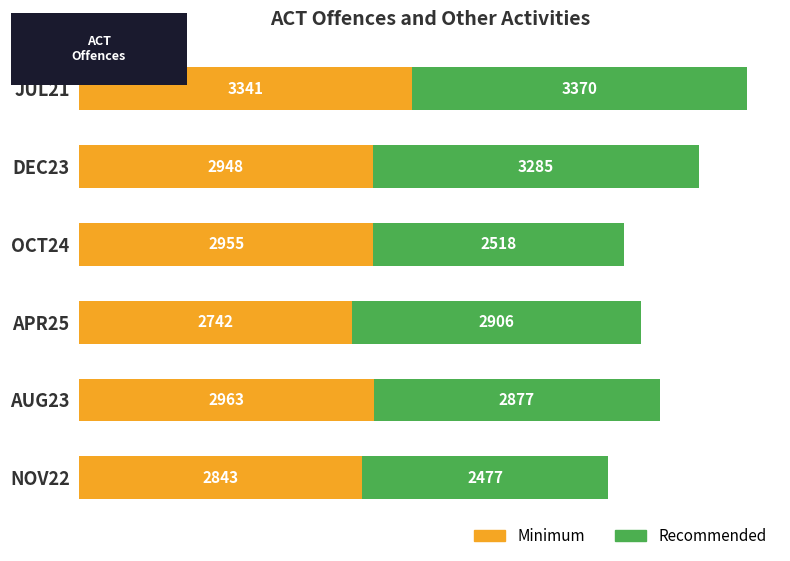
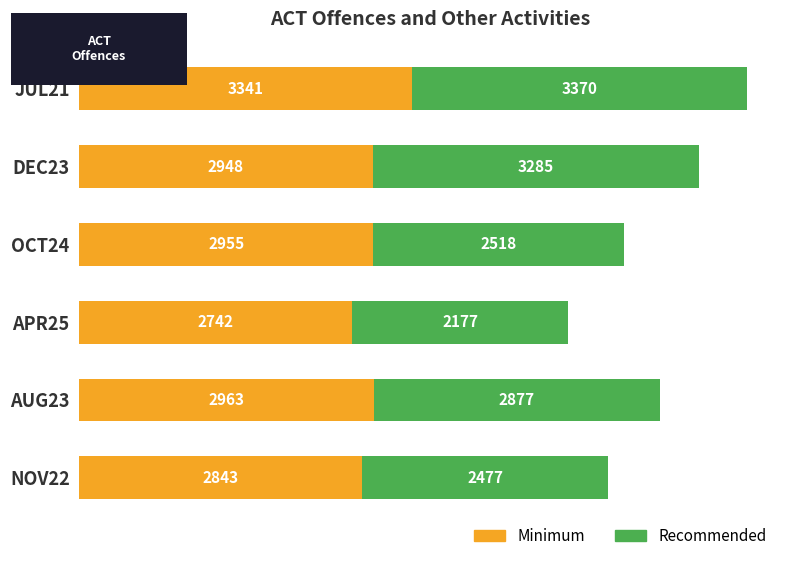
  {
    "Minimum": {
      "JUL21": 3341,
      "DEC23": 2948,
      "OCT24": 2955,
      "APR25": 2742,
      "AUG23": 2963,
      "NOV22": 2843
    },
    "Recommended": {
      "JUL21": 3370,
      "DEC23": 3285,
      "OCT24": 2518,
-     "APR25": 2906,
+     "APR25": 2177,
      "AUG23": 2877,
      "NOV22": 2477
    }
  }
